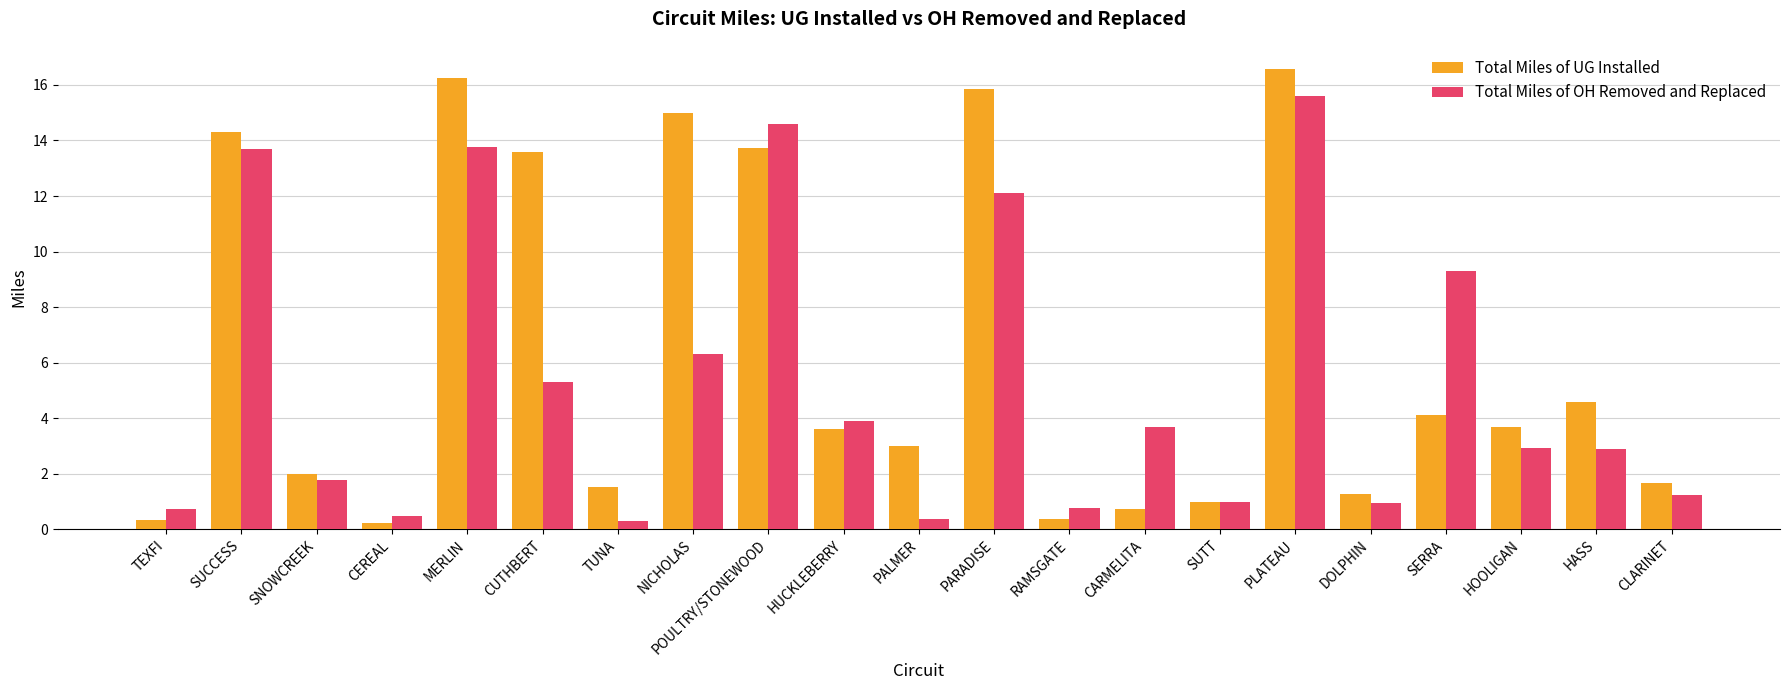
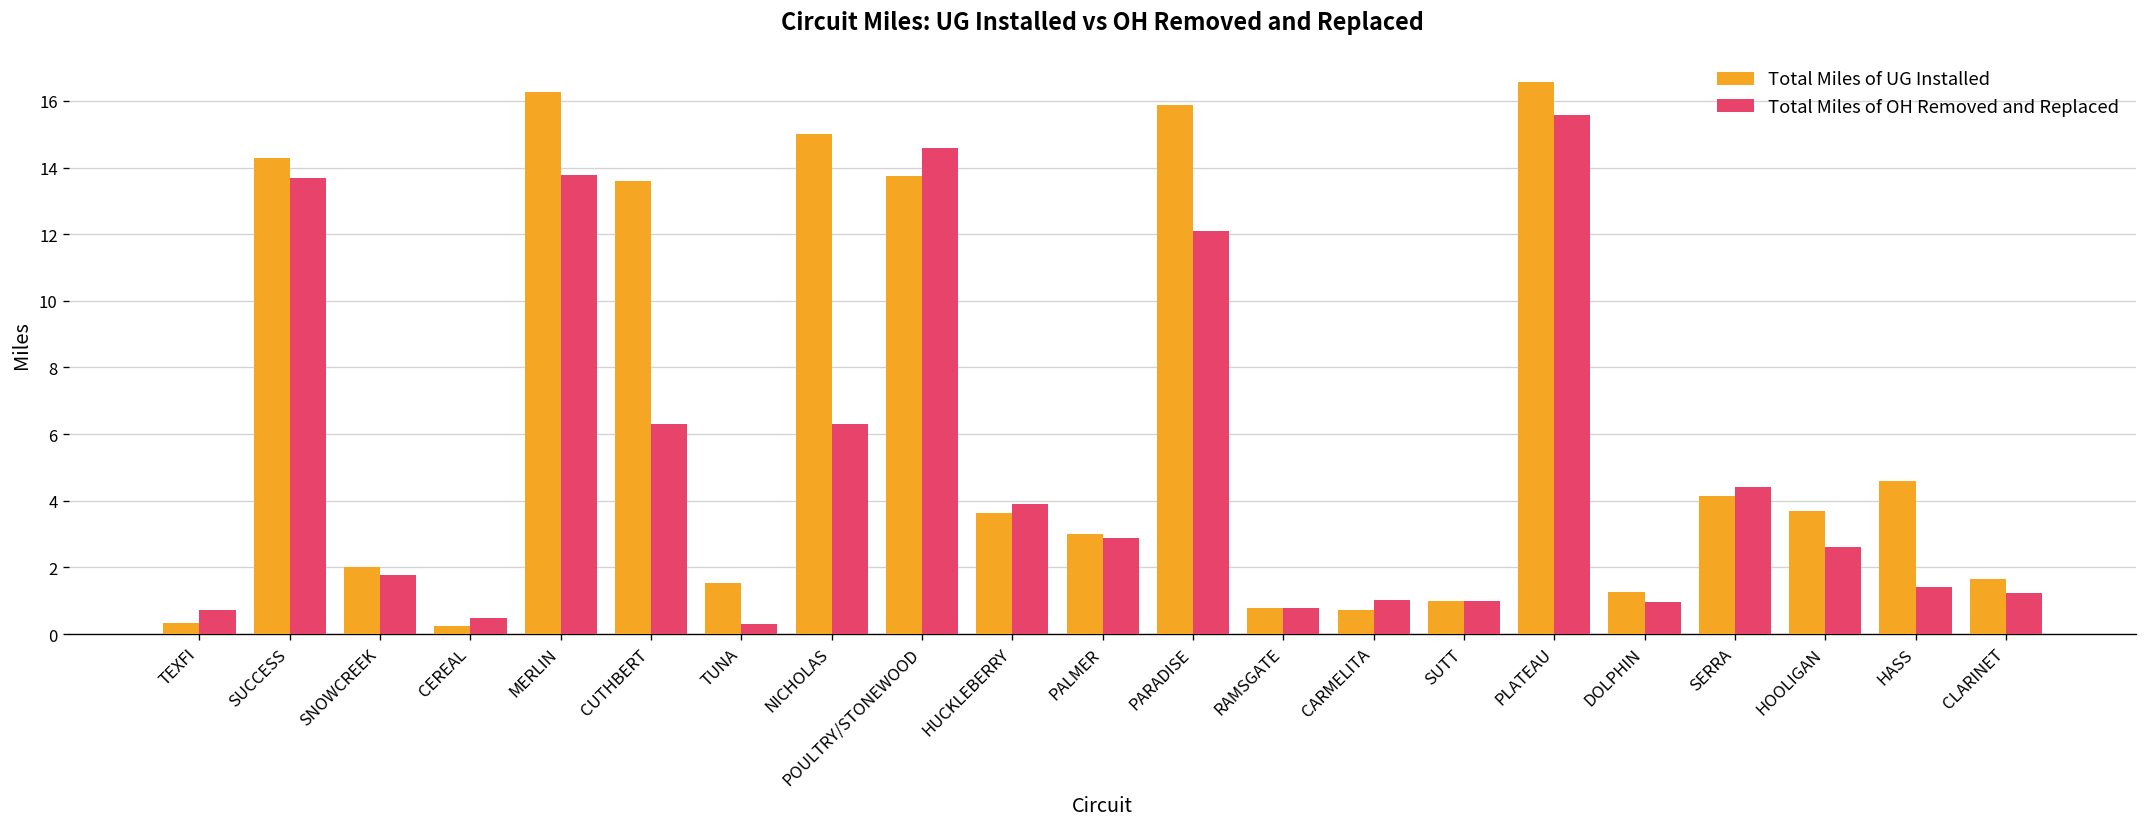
  {
    "Total Miles of UG Installed": {
      "TEXFI": 0.3,
      "SUCCESS": 14.3,
      "SNOWCREEK": 2.0,
      "CEREAL": 0.2,
      "MERLIN": 16.3,
      "CUTHBERT": 13.6,
      "TUNA": 1.5,
      "NICHOLAS": 15.0,
      "POULTRY/STONEWOOD": 13.7,
      "HUCKLEBERRY": 3.6,
      "PALMER": 3.0,
      "PARADISE": 15.9,
-     "RAMSGATE": 0.4,
+     "RAMSGATE": 0.8,
      "CARMELITA": 0.7,
      "SUTT": 1.0,
      "PLATEAU": 16.6,
      "DOLPHIN": 1.3,
      "SERRA": 4.1,
      "HOOLIGAN": 3.7,
      "HASS": 4.6,
      "CLARINET": 1.7
    },
    "Total Miles of OH Removed and Replaced": {
      "TEXFI": 0.7,
      "SUCCESS": 13.7,
      "SNOWCREEK": 1.8,
      "CEREAL": 0.5,
      "MERLIN": 13.8,
-     "CUTHBERT": 5.3,
+     "CUTHBERT": 6.3,
      "TUNA": 0.3,
      "NICHOLAS": 6.3,
      "POULTRY/STONEWOOD": 14.6,
      "HUCKLEBERRY": 3.9,
-     "PALMER": 0.4,
+     "PALMER": 2.9,
      "PARADISE": 12.1,
      "RAMSGATE": 0.8,
-     "CARMELITA": 3.7,
+     "CARMELITA": 1.0,
      "SUTT": 1.0,
      "PLATEAU": 15.6,
      "DOLPHIN": 1.0,
-     "SERRA": 9.3,
-     "HOOLIGAN": 2.9,
-     "HASS": 2.9,
+     "SERRA": 4.4,
+     "HOOLIGAN": 2.6,
+     "HASS": 1.4,
      "CLARINET": 1.2
    }
  }
